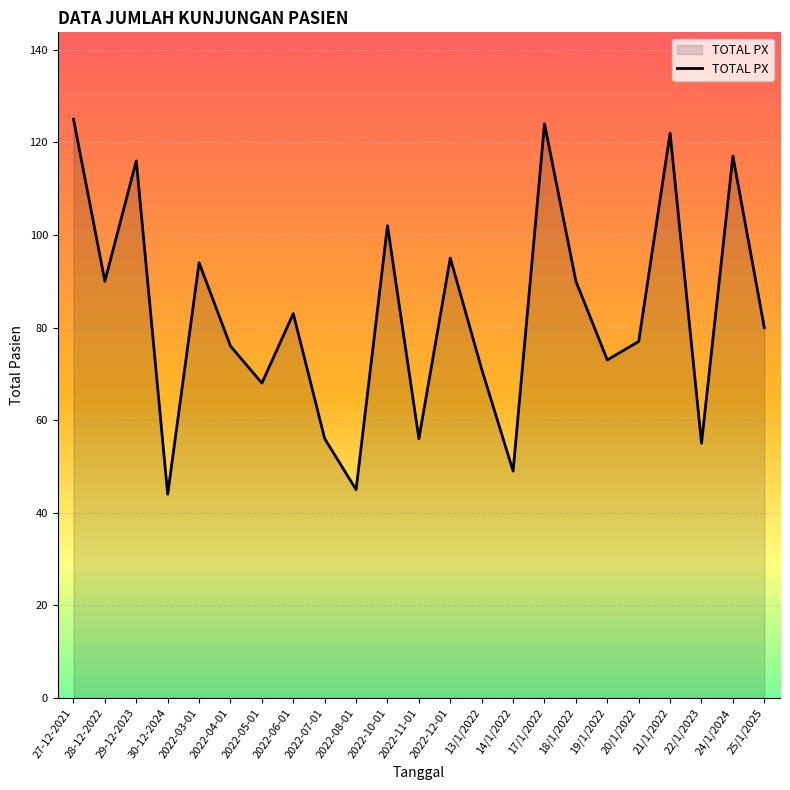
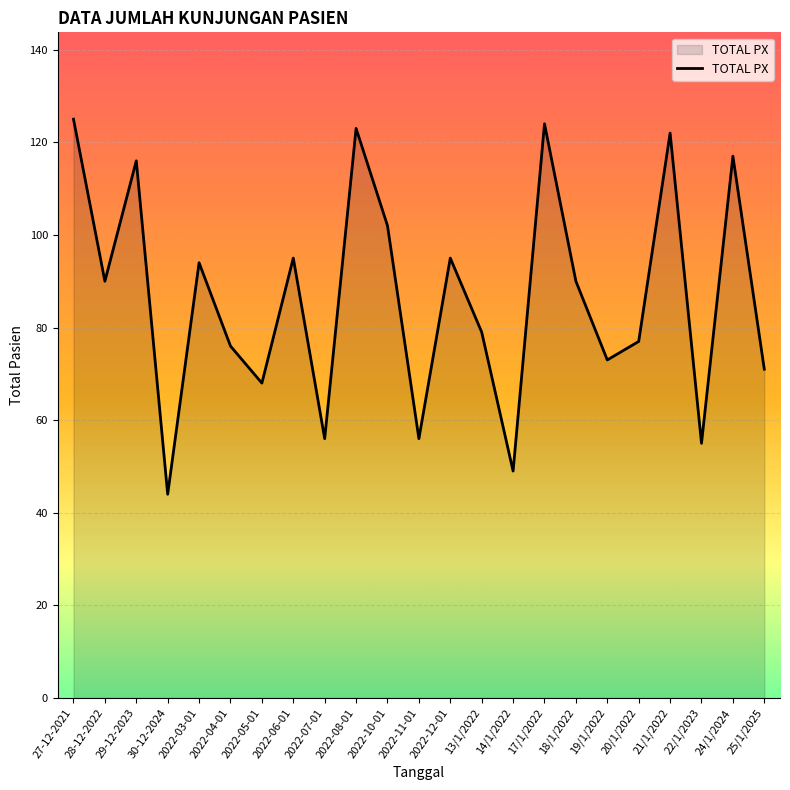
  {
    "27-12-2021": 125,
    "28-12-2022": 90,
    "29-12-2023": 116,
    "30-12-2024": 44,
    "2022-03-01": 94,
    "2022-04-01": 76,
    "2022-05-01": 68,
-   "2022-06-01": 83,
+   "2022-06-01": 95,
    "2022-07-01": 56,
-   "2022-08-01": 45,
+   "2022-08-01": 123,
    "2022-10-01": 102,
    "2022-11-01": 56,
    "2022-12-01": 95,
-   "13/1/2022": 71,
+   "13/1/2022": 79,
    "14/1/2022": 49,
    "17/1/2022": 124,
    "18/1/2022": 90,
    "19/1/2022": 73,
    "20/1/2022": 77,
    "21/1/2022": 122,
    "22/1/2023": 55,
    "24/1/2024": 117,
-   "25/1/2025": 80
+   "25/1/2025": 71
  }
